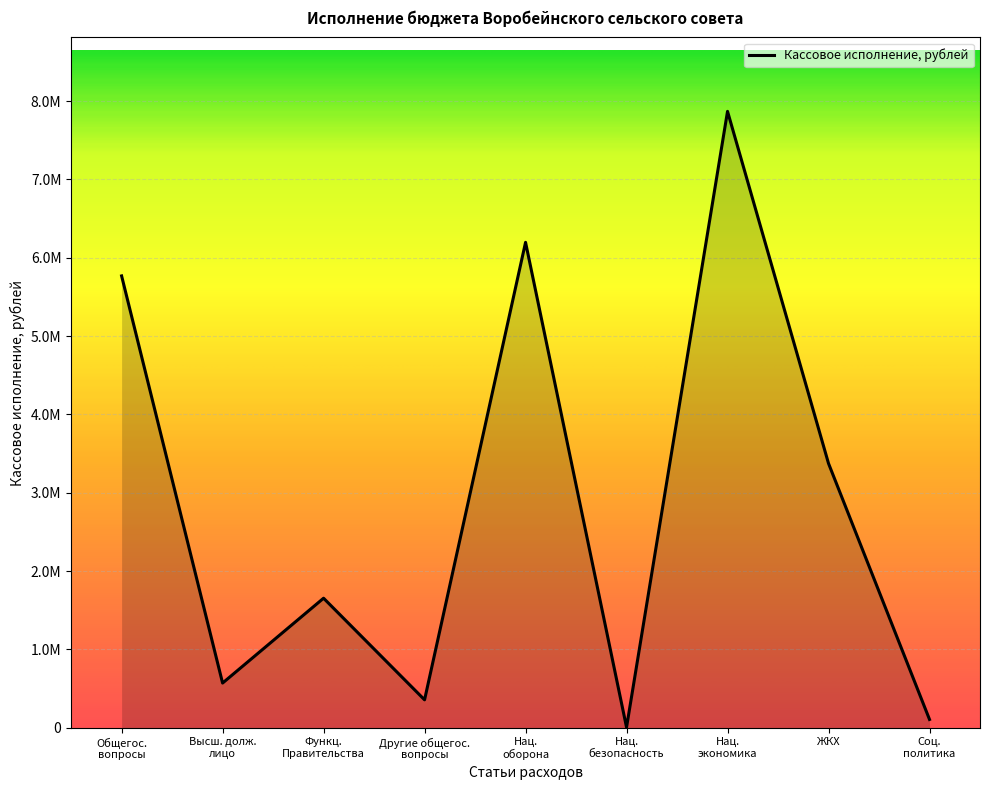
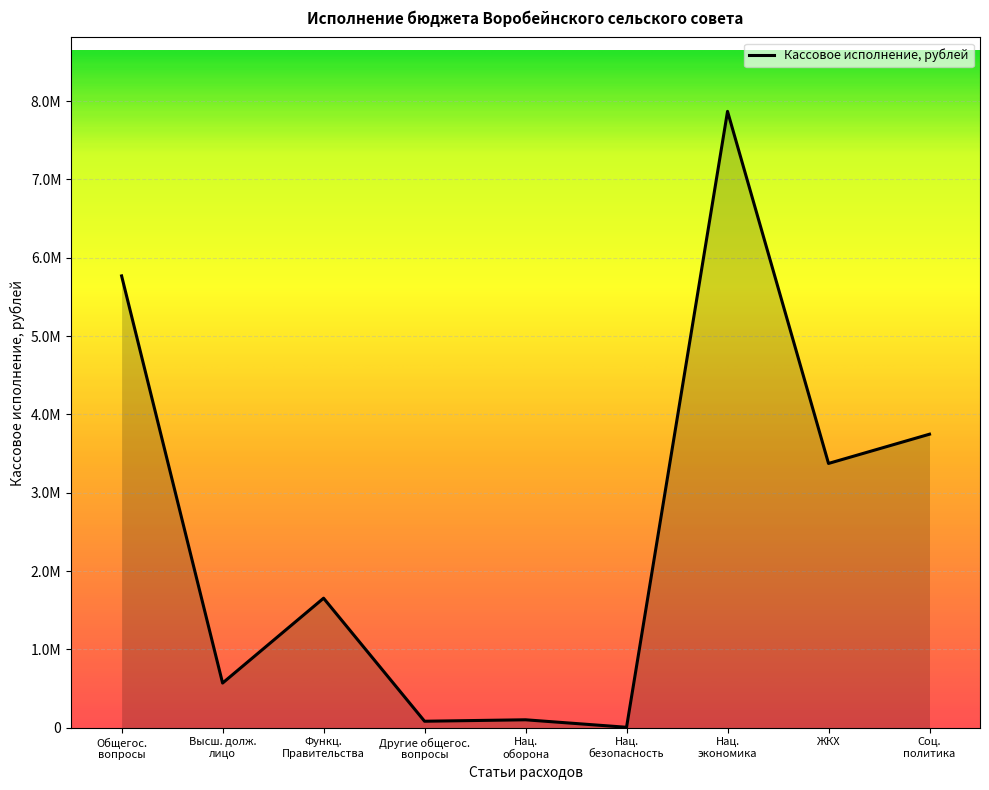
  {
    "Общегос. вопросы": 5800000,
    "Высш. долж. лицо": 600000,
    "Функц. Правительства": 1700000,
-   "Другие общегос. вопросы": 400000,
-   "Нац. оборона": 6200000,
+   "Другие общегос. вопросы": 100000,
+   "Нац. оборона": 100000,
    "Нац. безопасность": 0,
    "Нац. экономика": 7900000,
    "ЖКХ": 3400000,
-   "Соц. политика": 100000
+   "Соц. политика": 3700000
  }
